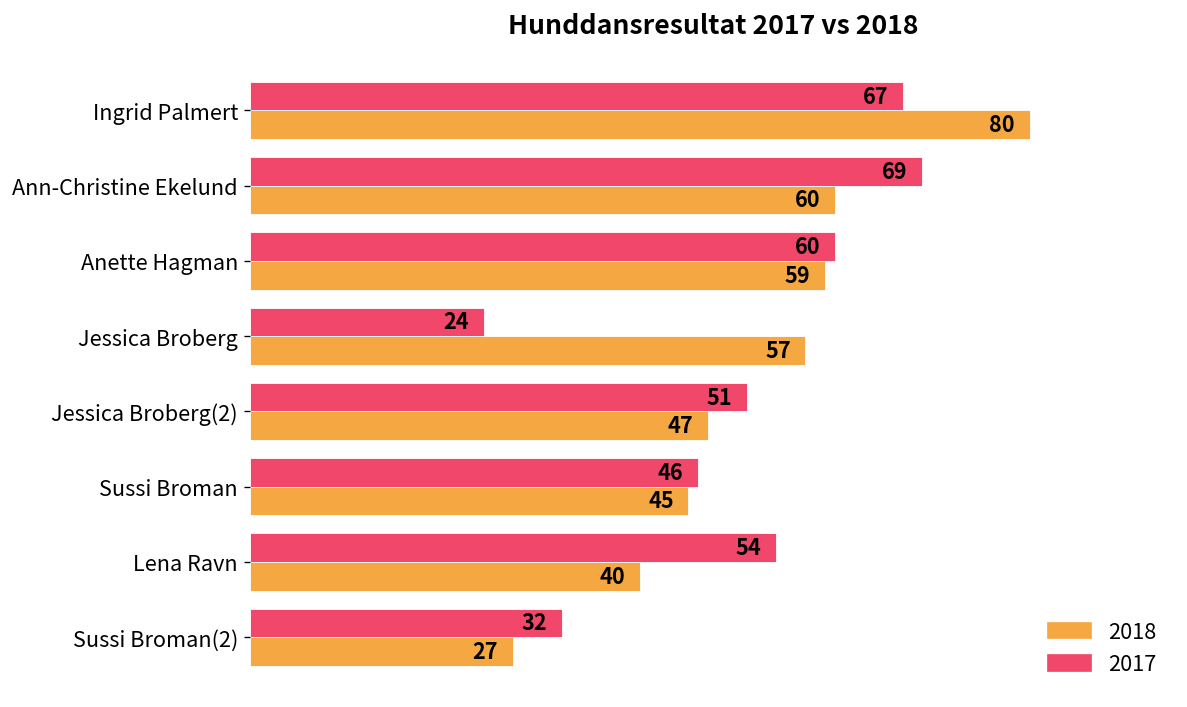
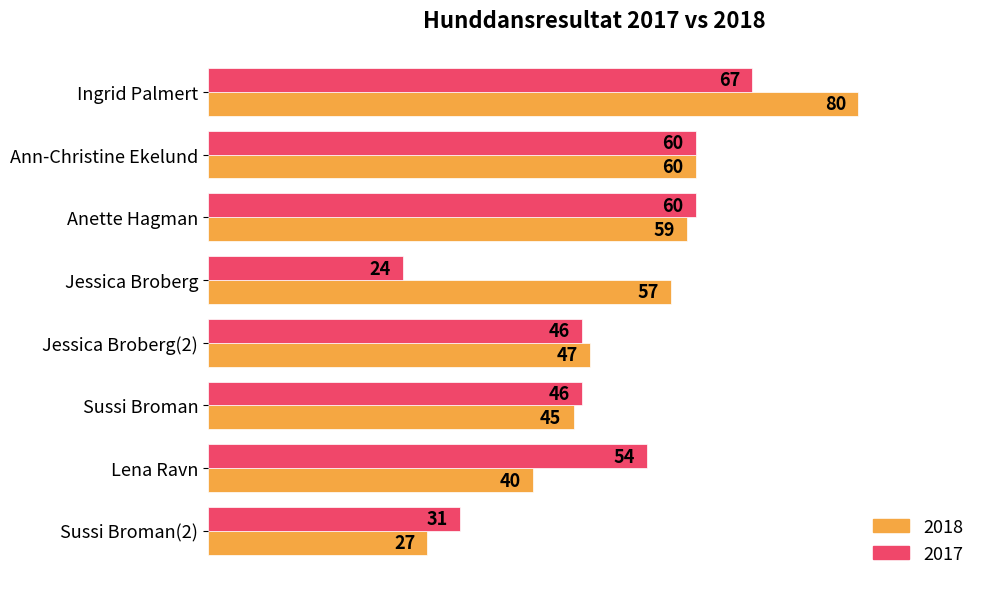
  {
    "2018": {
      "Ingrid Palmert": 80,
      "Ann-Christine Ekelund": 60,
      "Anette Hagman": 59,
      "Jessica Broberg": 57,
      "Jessica Broberg(2)": 47,
      "Sussi Broman": 45,
      "Lena Ravn": 40,
      "Sussi Broman(2)": 27
    },
    "2017": {
      "Ingrid Palmert": 67,
-     "Ann-Christine Ekelund": 69,
+     "Ann-Christine Ekelund": 60,
      "Anette Hagman": 60,
      "Jessica Broberg": 24,
-     "Jessica Broberg(2)": 51,
+     "Jessica Broberg(2)": 46,
      "Sussi Broman": 46,
      "Lena Ravn": 54,
-     "Sussi Broman(2)": 32
+     "Sussi Broman(2)": 31
    }
  }
